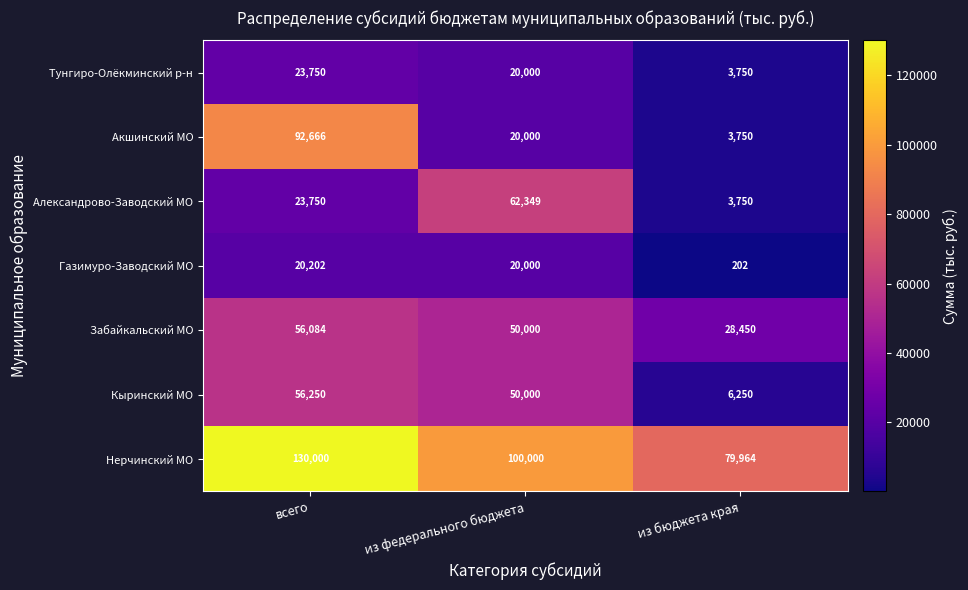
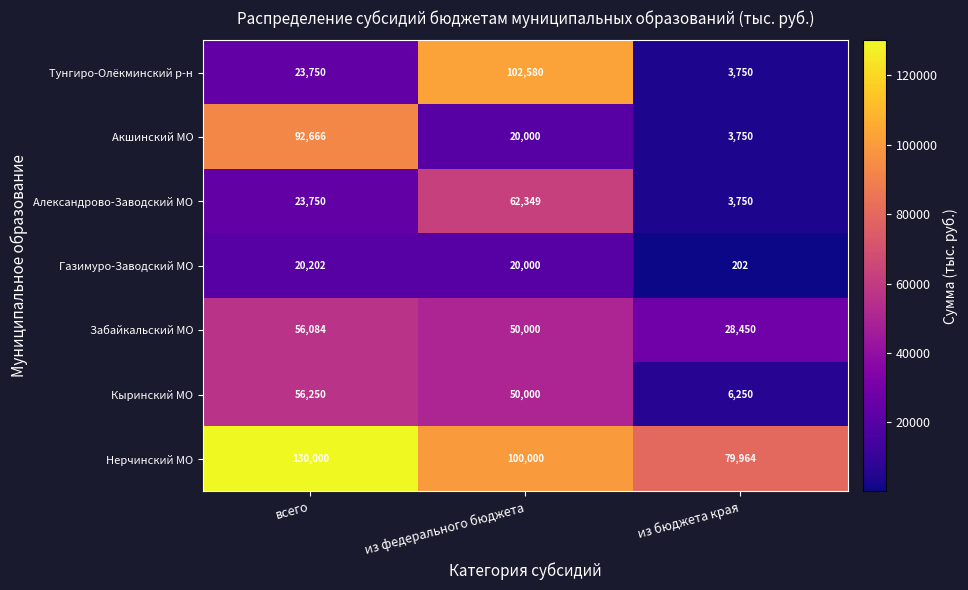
  {
    "Тунгиро-Олёкминский р-н": {
      "всего": "23,750",
-     "из федерального бюджета": "20,000",
+     "из федерального бюджета": "102,580",
      "из бюджета края": "3,750"
    },
    "Акшинский МО": {
      "всего": "92,666",
      "из федерального бюджета": "20,000",
      "из бюджета края": "3,750"
    },
    "Александрово-Заводский МО": {
      "всего": "23,750",
      "из федерального бюджета": "62,349",
      "из бюджета края": "3,750"
    },
    "Газимуро-Заводский МО": {
      "всего": "20,202",
      "из федерального бюджета": "20,000",
      "из бюджета края": "202"
    },
    "Забайкальский МО": {
      "всего": "56,084",
      "из федерального бюджета": "50,000",
      "из бюджета края": "28,450"
    },
    "Кыринский МО": {
      "всего": "56,250",
      "из федерального бюджета": "50,000",
      "из бюджета края": "6,250"
    },
    "Нерчинский МО": {
      "всего": "130,000",
      "из федерального бюджета": "100,000",
      "из бюджета края": "79,964"
    }
  }
